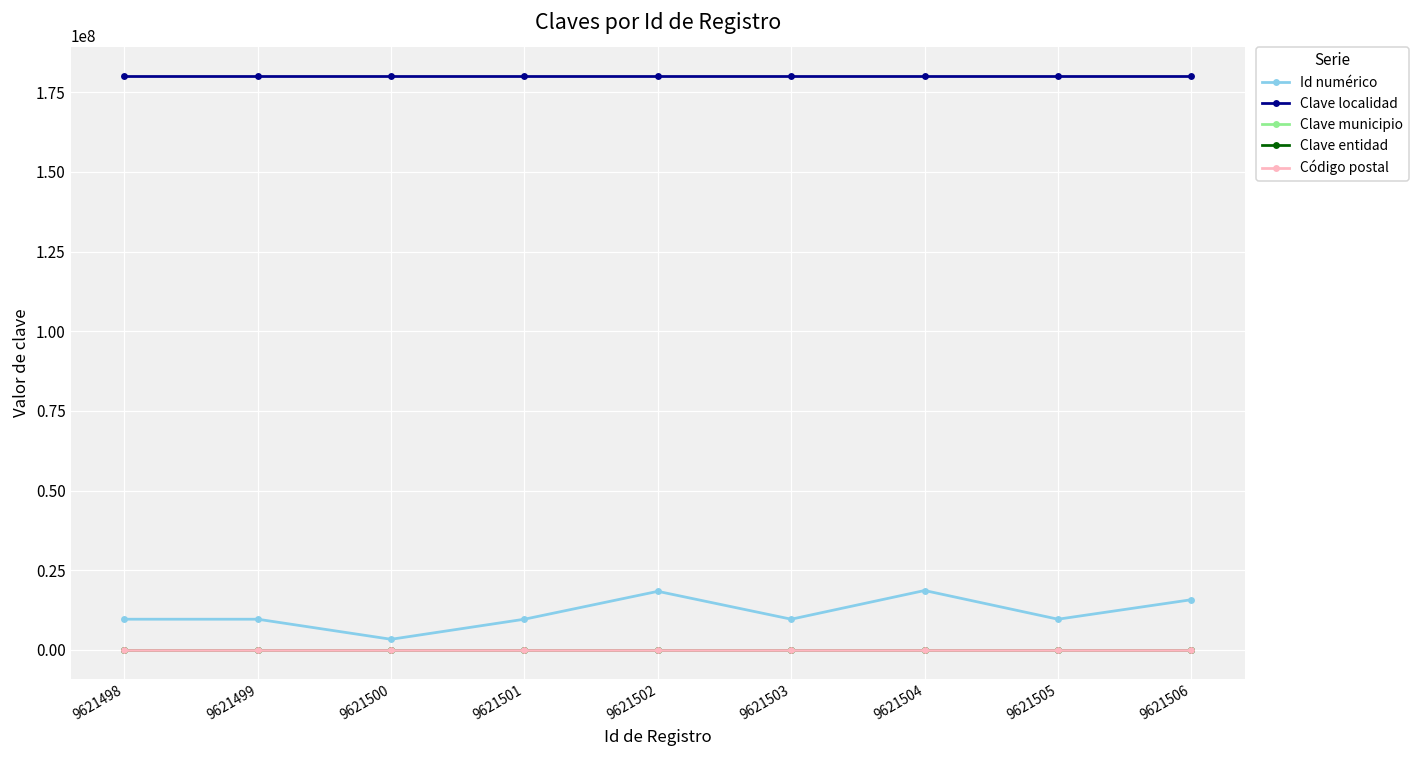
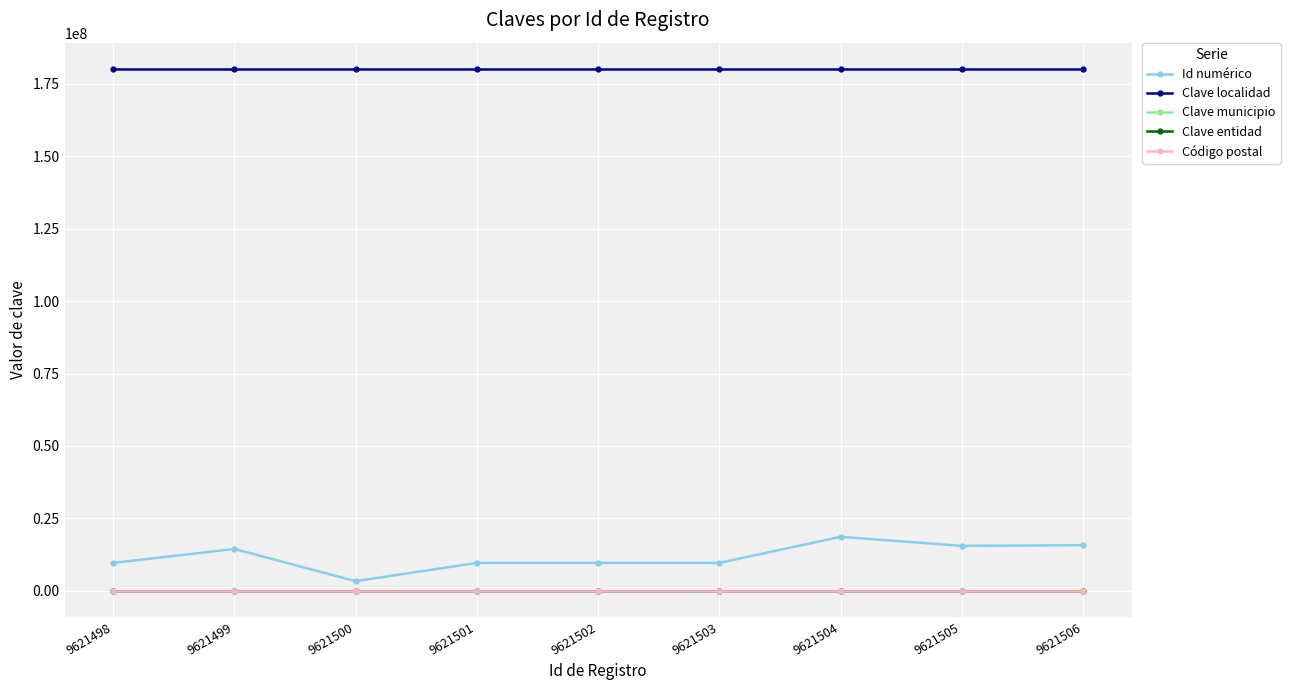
  {
    "Id numérico": {
      "9621498": 10000000,
-     "9621499": 10000000,
+     "9621499": 14000000,
      "9621500": 3000000,
      "9621501": 10000000,
-     "9621502": 18000000,
+     "9621502": 10000000,
      "9621503": 10000000,
      "9621504": 19000000,
-     "9621505": 10000000,
+     "9621505": 16000000,
      "9621506": 16000000
    },
    "Clave localidad": {
      "9621498": 180000000,
      "9621499": 180000000,
      "9621500": 180000000,
      "9621501": 180000000,
      "9621502": 180000000,
      "9621503": 180000000,
      "9621504": 180000000,
      "9621505": 180000000,
      "9621506": 180000000
    },
    "Código postal": {
      "9621498": 0,
      "9621499": 0,
      "9621500": 0,
      "9621501": 0,
      "9621502": 0,
      "9621503": 0,
      "9621504": 0,
      "9621505": 0,
      "9621506": 0
    }
  }
